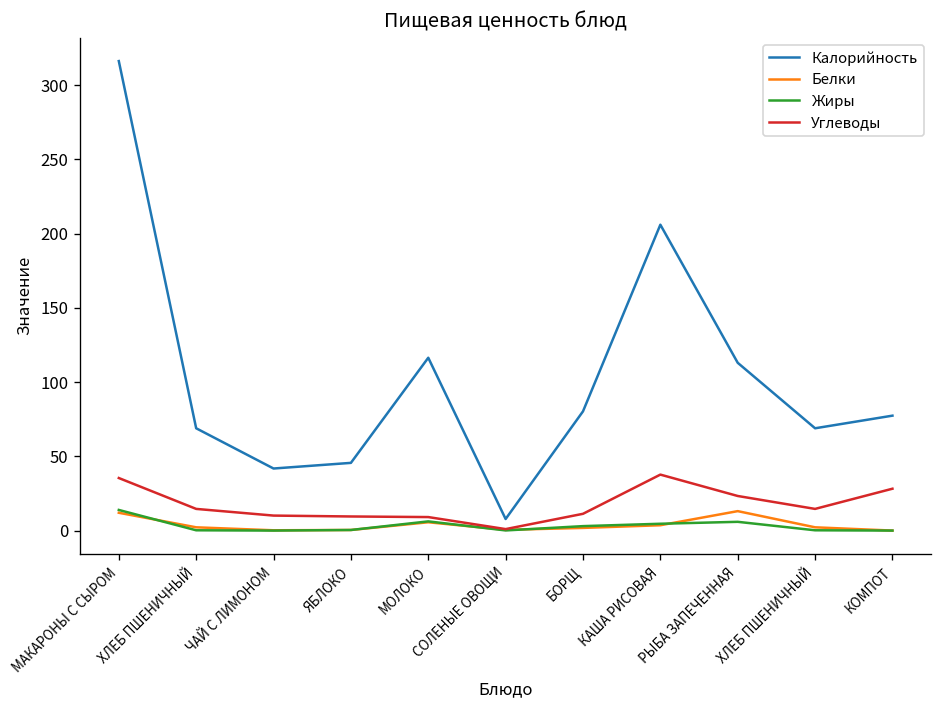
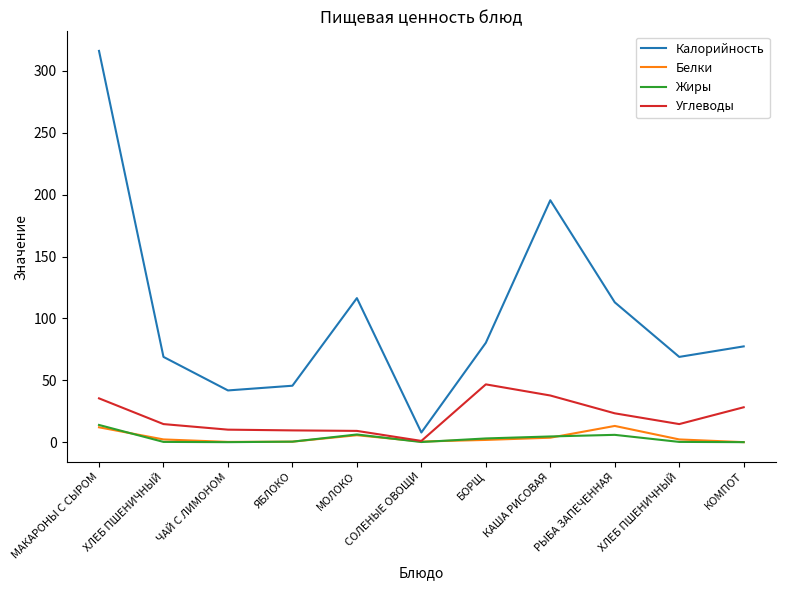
  {
    "Калорийность": {
      "МАКАРОНЫ С СЫРОМ": 316,
      "ЧАЙ С ЛИМОНОМ": 42,
      "ЯБЛОКО": 46,
      "МОЛОКО": 116,
      "СОЛЕНЫЕ ОВОЩИ": 8,
      "БОРЩ": 80,
-     "КАША РИСОВАЯ": 206,
+     "КАША РИСОВАЯ": 196,
      "РЫБА ЗАПЕЧЕННАЯ": 113,
      "КОМПОТ": 77
    },
    "Белки": {
      "РЫБА ЗАПЕЧЕННАЯ": 13
    },
    "Жиры": {
      "РЫБА ЗАПЕЧЕННАЯ": 6
    },
    "Углеводы": {
      "МАКАРОНЫ С СЫРОМ": 35,
      "ЧАЙ С ЛИМОНОМ": 10,
      "ЯБЛОКО": 10,
      "МОЛОКО": 9,
-     "БОРЩ": 11,
+     "БОРЩ": 47,
      "КАША РИСОВАЯ": 38,
      "РЫБА ЗАПЕЧЕННАЯ": 23,
      "КОМПОТ": 28
    }
  }
